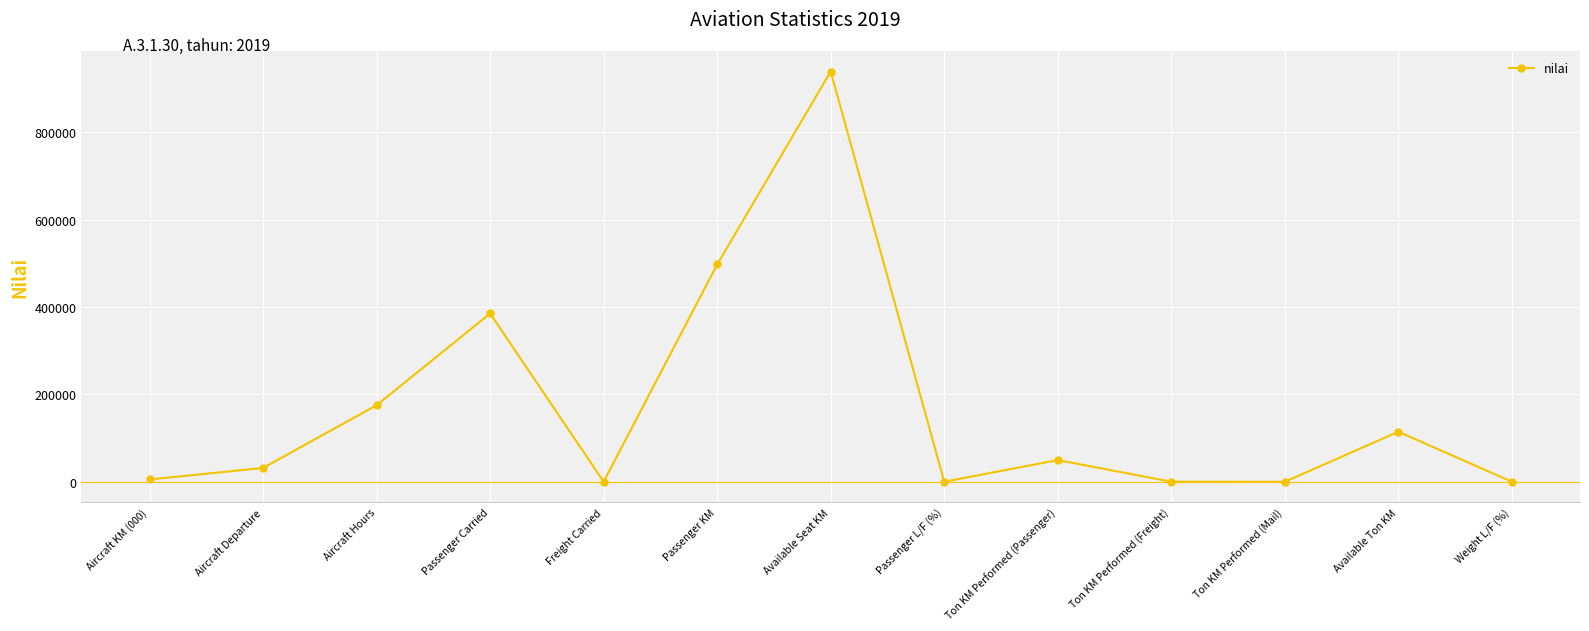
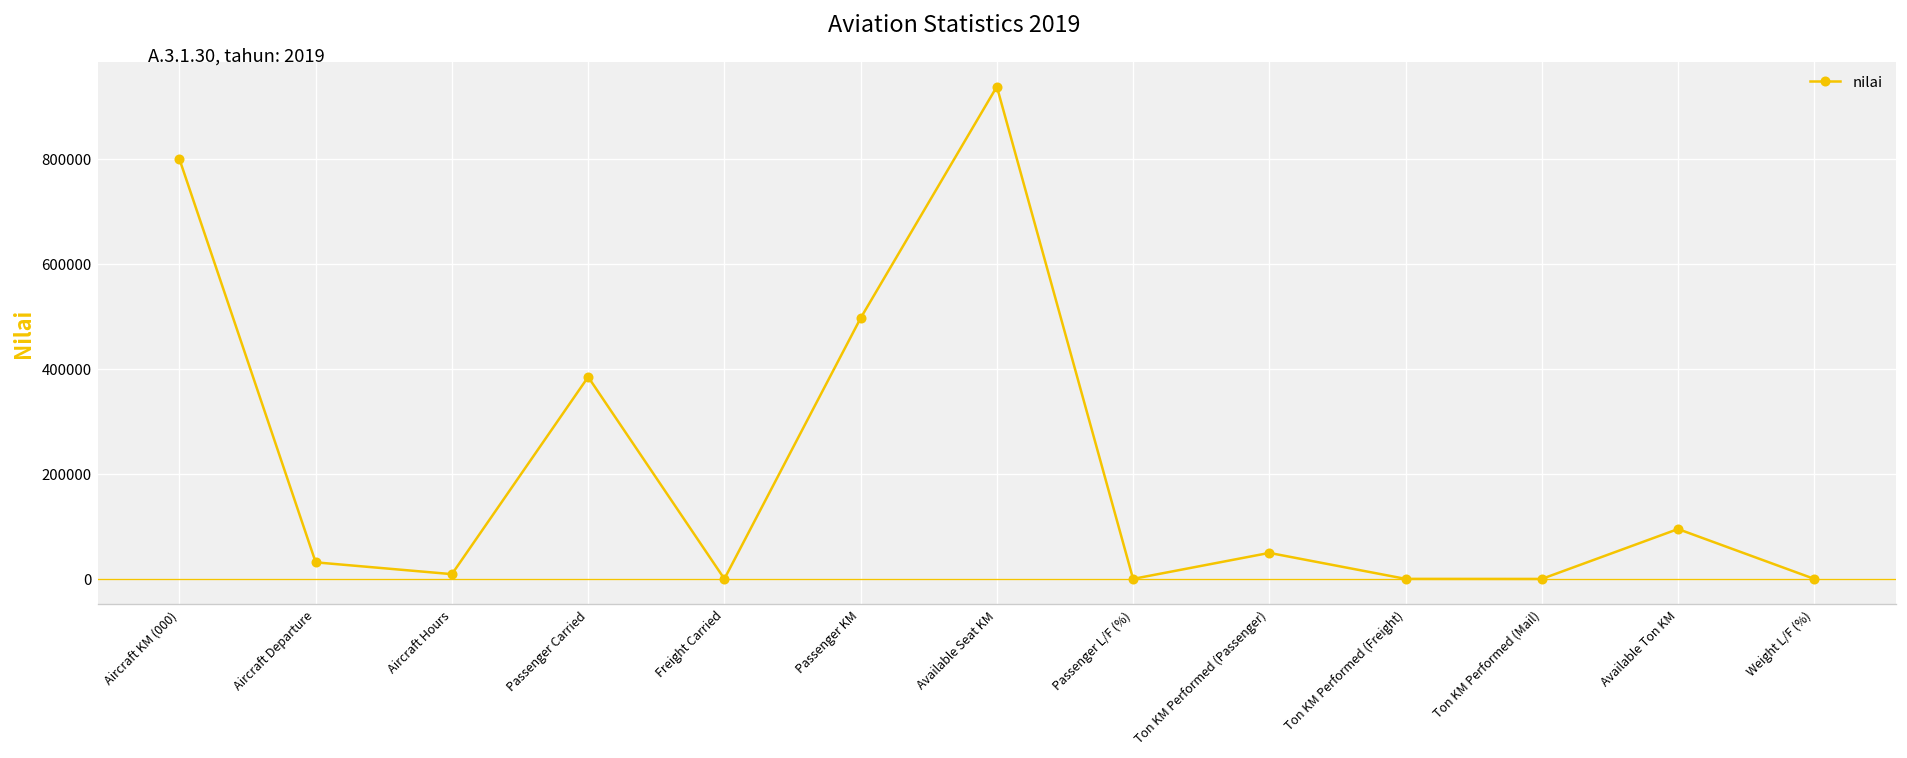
  {
-   "Aircraft KM (000)": 10000,
+   "Aircraft KM (000)": 800000,
    "Aircraft Departure": 30000,
-   "Aircraft Hours": 180000,
+   "Aircraft Hours": 10000,
    "Passenger Carried": 390000,
    "Freight Carried": 0,
    "Passenger KM": 500000,
    "Available Seat KM": 940000,
    "Passenger L/F (%)": 0,
    "Ton KM Performed (Passenger)": 50000,
    "Ton KM Performed (Freight)": 0,
    "Ton KM Performed (Mail)": 0,
-   "Available Ton KM": 110000,
+   "Available Ton KM": 100000,
    "Weight L/F (%)": 0
  }
